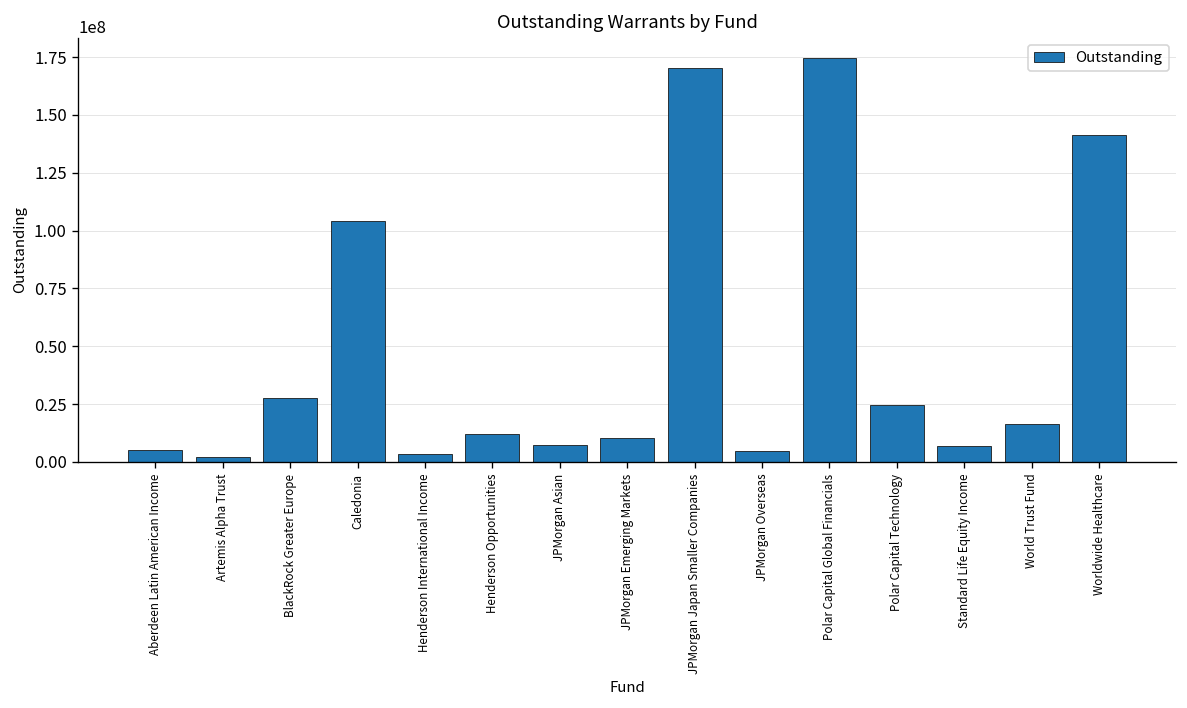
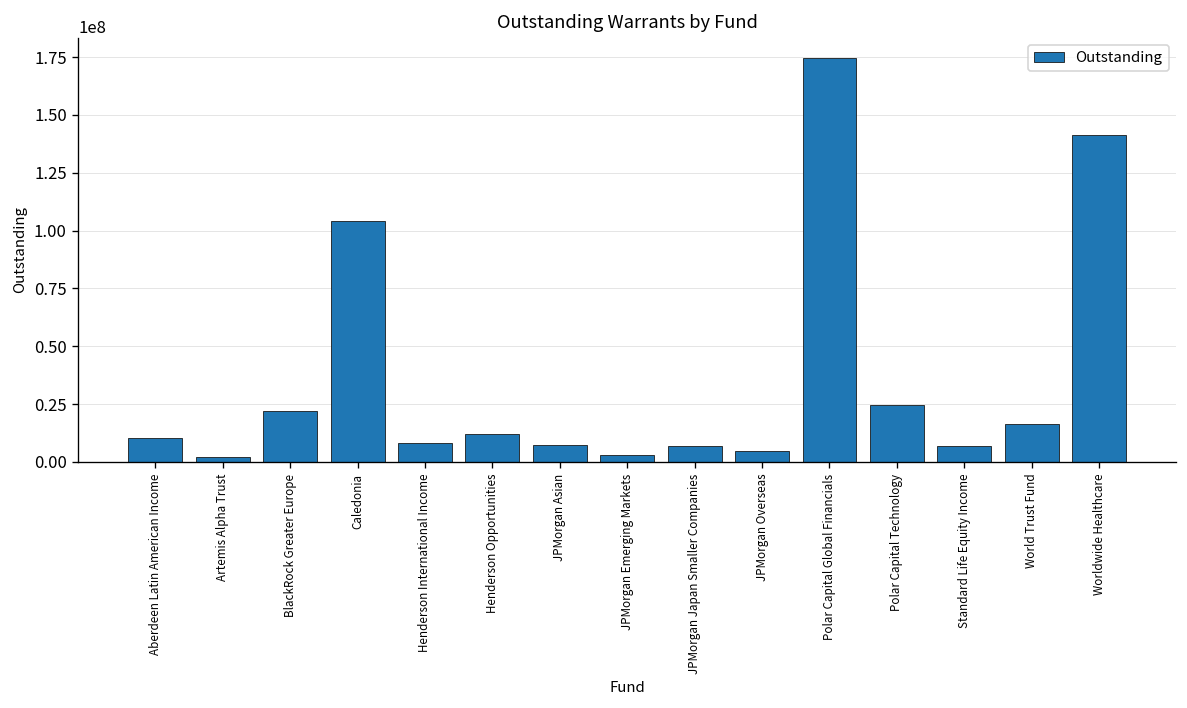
  {
-   "Aberdeen Latin American Income": 5000000,
+   "Aberdeen Latin American Income": 10000000,
    "Artemis Alpha Trust": 2000000,
-   "BlackRock Greater Europe": 28000000,
+   "BlackRock Greater Europe": 22000000,
    "Caledonia": 104000000,
-   "Henderson International Income": 3000000,
+   "Henderson International Income": 8000000,
    "Henderson Opportunities": 12000000,
    "JPMorgan Asian": 7000000,
-   "JPMorgan Emerging Markets": 10000000,
-   "JPMorgan Japan Smaller Companies": 170000000,
+   "JPMorgan Emerging Markets": 3000000,
+   "JPMorgan Japan Smaller Companies": 7000000,
    "JPMorgan Overseas": 5000000,
    "Polar Capital Global Financials": 175000000,
    "Polar Capital Technology": 25000000,
    "Standard Life Equity Income": 7000000,
    "World Trust Fund": 16000000,
    "Worldwide Healthcare": 141000000
  }
